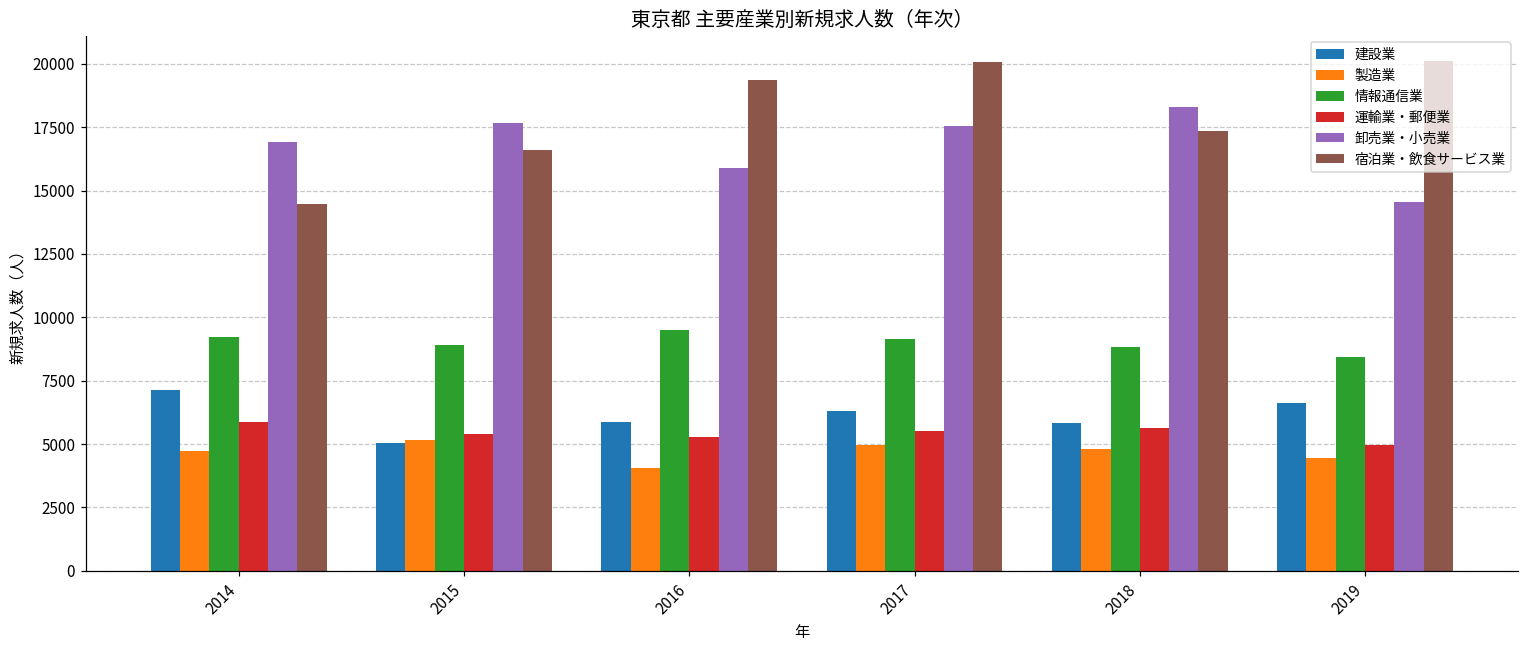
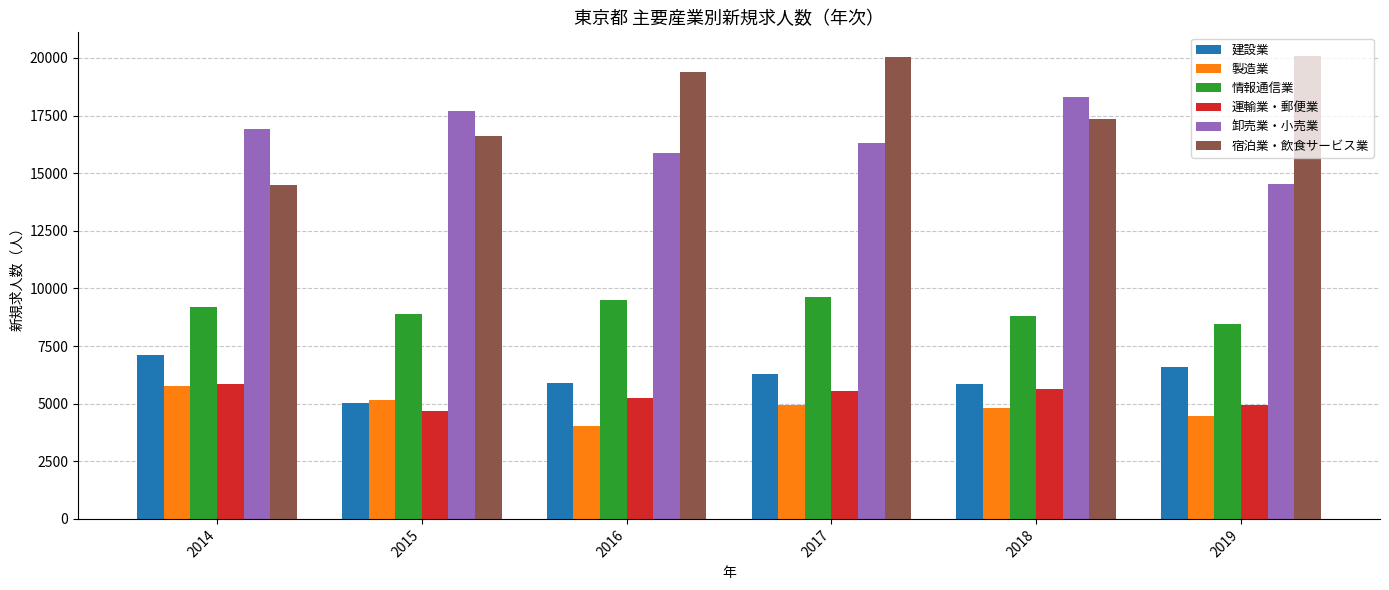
  {
    "建設業": {
      "2014": 7100,
      "2015": 5000,
      "2016": 5900,
      "2017": 6300,
      "2018": 5800,
      "2019": 6600
    },
    "製造業": {
-     "2014": 4700,
+     "2014": 5800,
      "2015": 5200,
      "2016": 4000,
      "2017": 5000,
      "2018": 4800,
      "2019": 4500
    },
    "情報通信業": {
      "2014": 9200,
      "2015": 8900,
      "2016": 9500,
-     "2017": 9100,
+     "2017": 9600,
      "2018": 8800,
      "2019": 8400
    },
    "運輸業・郵便業": {
      "2014": 5900,
-     "2015": 5400,
+     "2015": 4700,
      "2016": 5300,
      "2017": 5500,
      "2018": 5600,
      "2019": 5000
    },
    "卸売業・小売業": {
      "2014": 16900,
      "2015": 17700,
      "2016": 15900,
-     "2017": 17500,
+     "2017": 16300,
      "2018": 18300,
      "2019": 14500
    },
    "宿泊業・飲食サービス業": {
      "2014": 14500,
      "2015": 16600,
      "2016": 19400,
      "2017": 20100,
      "2018": 17300
    }
  }
